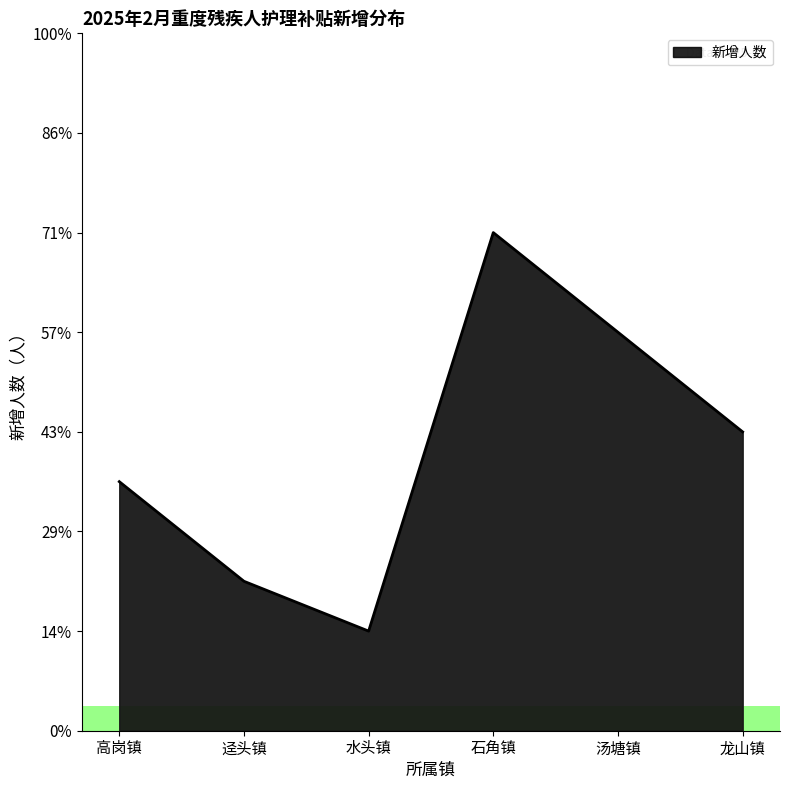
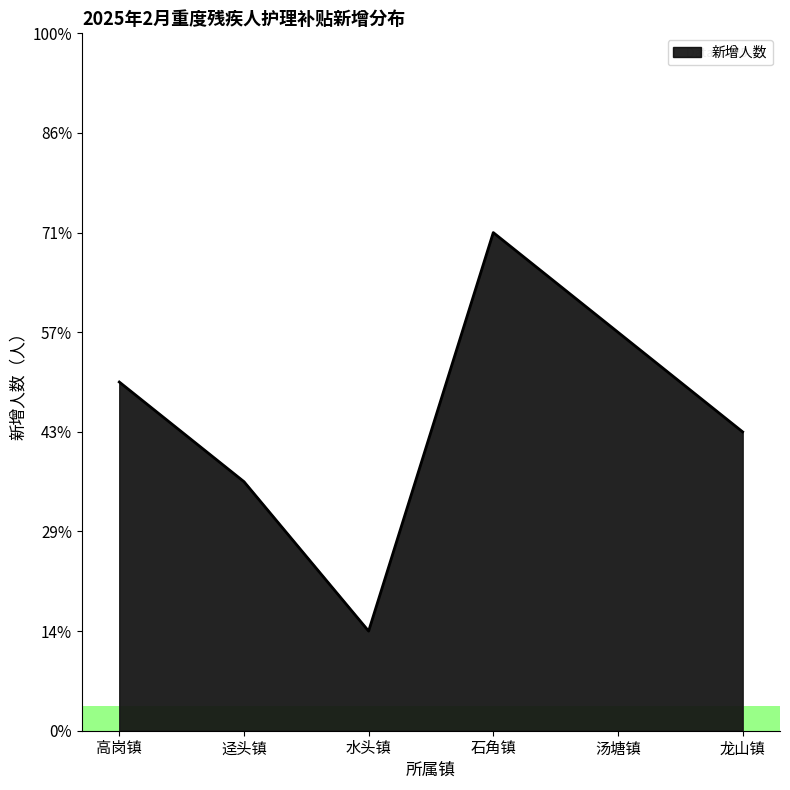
  {
-   "高岗镇": "36%",
-   "迳头镇": "21%",
+   "高岗镇": "50%",
+   "迳头镇": "36%",
    "水头镇": "14%",
    "石角镇": "71%",
    "汤塘镇": "57%",
    "龙山镇": "43%"
  }
